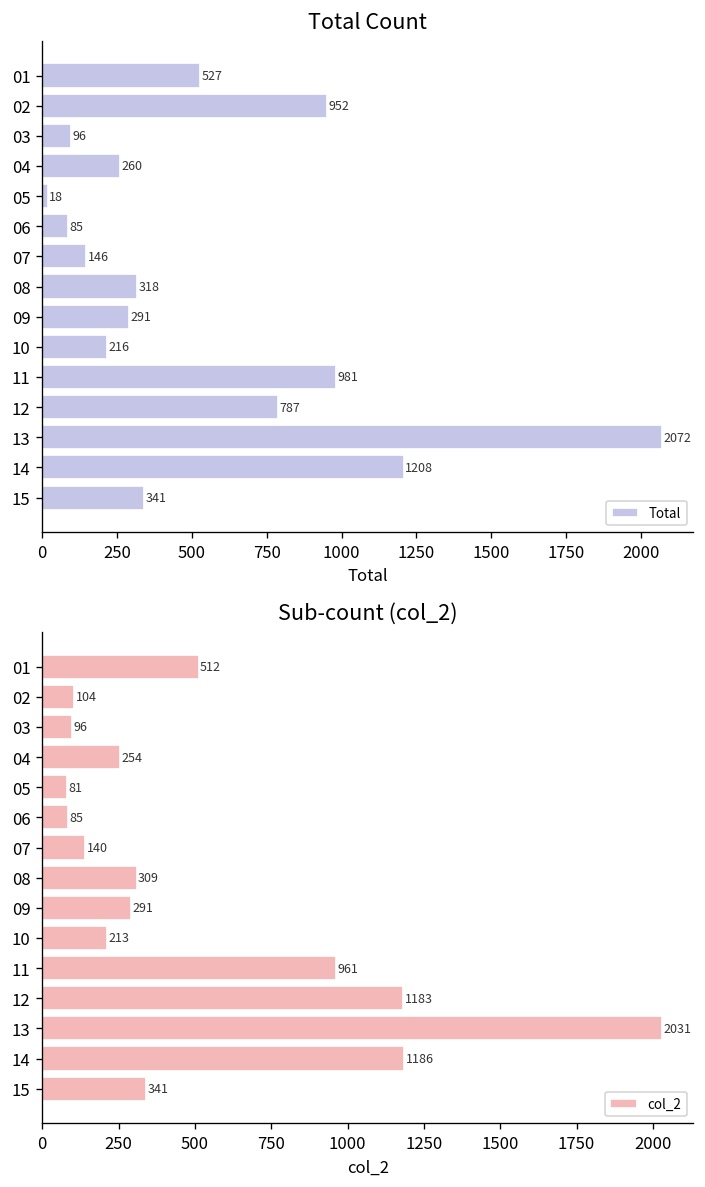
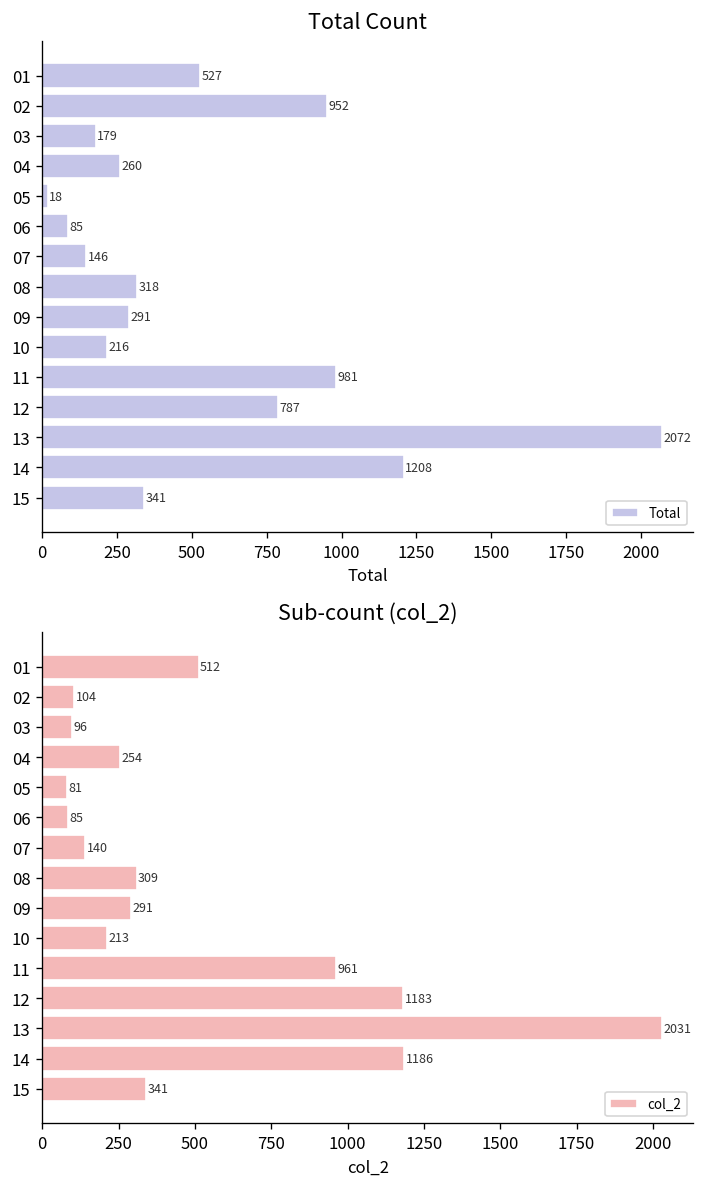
  {
    "Total Count": {
      "01": 527,
      "02": 952,
-     "03": 96,
+     "03": 179,
      "04": 260,
      "05": 18,
      "06": 85,
      "07": 146,
      "08": 318,
      "09": 291,
      "10": 216,
      "11": 981,
      "12": 787,
      "13": 2072,
      "14": 1208,
      "15": 341
    },
    "Sub-count (col_2)": {
      "01": 512,
      "02": 104,
      "03": 96,
      "04": 254,
      "05": 81,
      "06": 85,
      "07": 140,
      "08": 309,
      "09": 291,
      "10": 213,
      "11": 961,
      "12": 1183,
      "13": 2031,
      "14": 1186,
      "15": 341
    }
  }
